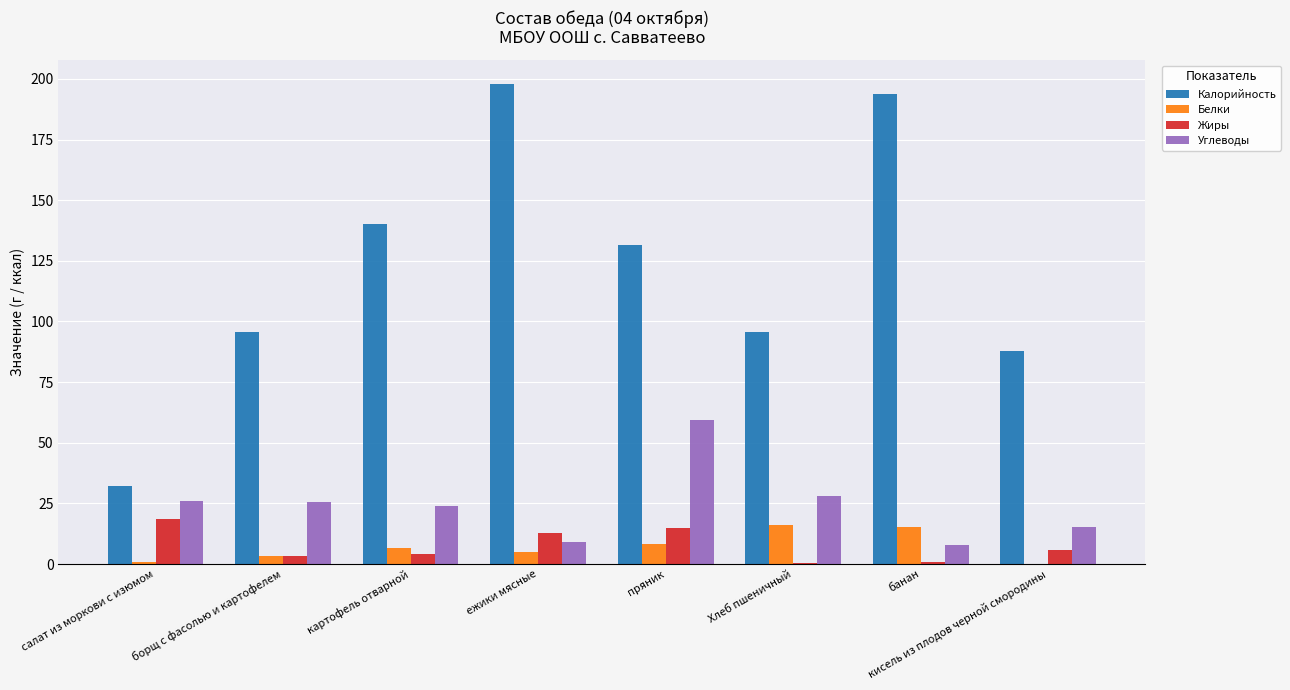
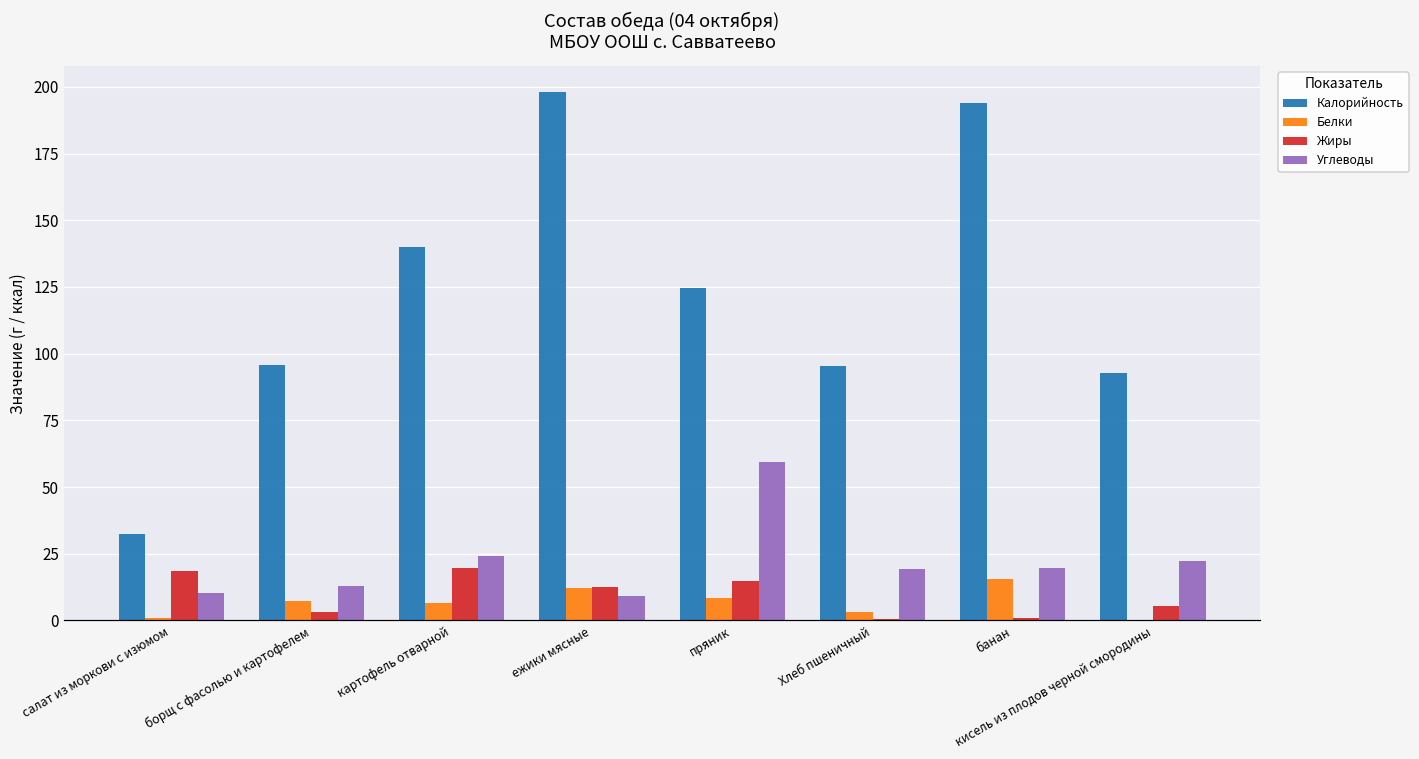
  {
    "Калорийность": {
      "салат из моркови с изюмом": 32,
      "борщ с фасолью и картофелем": 96,
      "картофель отварной": 140,
      "ежики мясные": 198,
-     "пряник": 132,
+     "пряник": 125,
      "Хлеб пшеничный": 96,
      "банан": 194,
-     "кисель из плодов черной смородины": 88
+     "кисель из плодов черной смородины": 93
    },
    "Белки": {
-     "борщ с фасолью и картофелем": 3,
+     "борщ с фасолью и картофелем": 7,
      "картофель отварной": 6,
-     "ежики мясные": 5,
+     "ежики мясные": 12,
      "пряник": 8,
-     "Хлеб пшеничный": 16,
+     "Хлеб пшеничный": 3,
      "банан": 15
    },
    "Жиры": {
      "салат из моркови с изюмом": 18,
      "борщ с фасолью и картофелем": 3,
-     "картофель отварной": 4,
+     "картофель отварной": 20,
      "ежики мясные": 13,
      "пряник": 15,
      "кисель из плодов черной смородины": 6
    },
    "Углеводы": {
-     "салат из моркови с изюмом": 26,
-     "борщ с фасолью и картофелем": 26,
+     "салат из моркови с изюмом": 10,
+     "борщ с фасолью и картофелем": 13,
      "картофель отварной": 24,
      "ежики мясные": 9,
      "пряник": 60,
-     "Хлеб пшеничный": 28,
-     "банан": 8,
-     "кисель из плодов черной смородины": 15
+     "Хлеб пшеничный": 19,
+     "банан": 20,
+     "кисель из плодов черной смородины": 22
    }
  }
